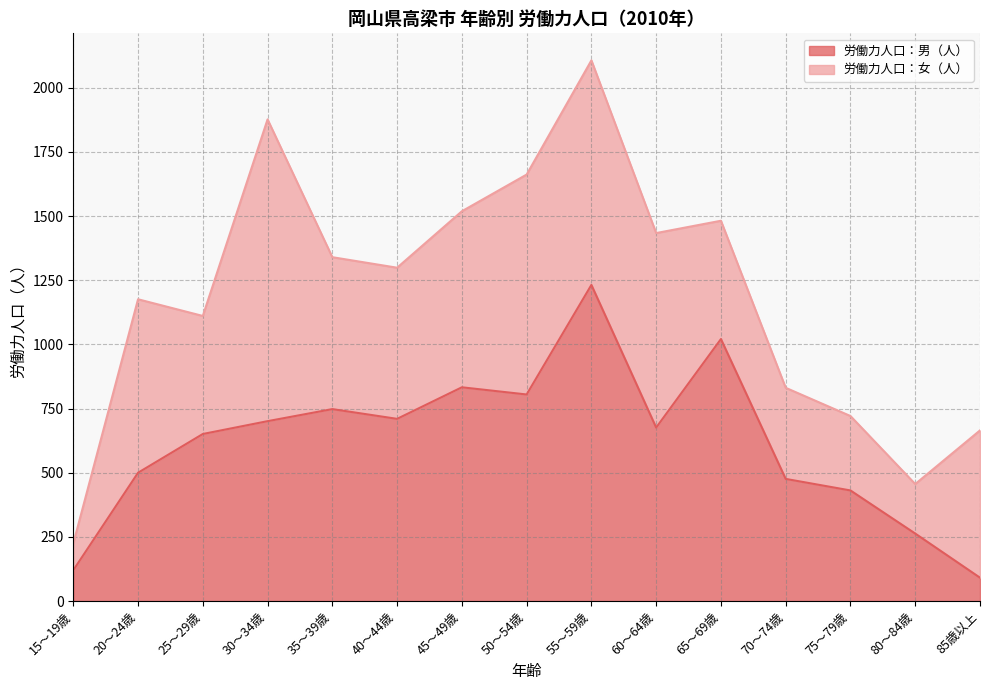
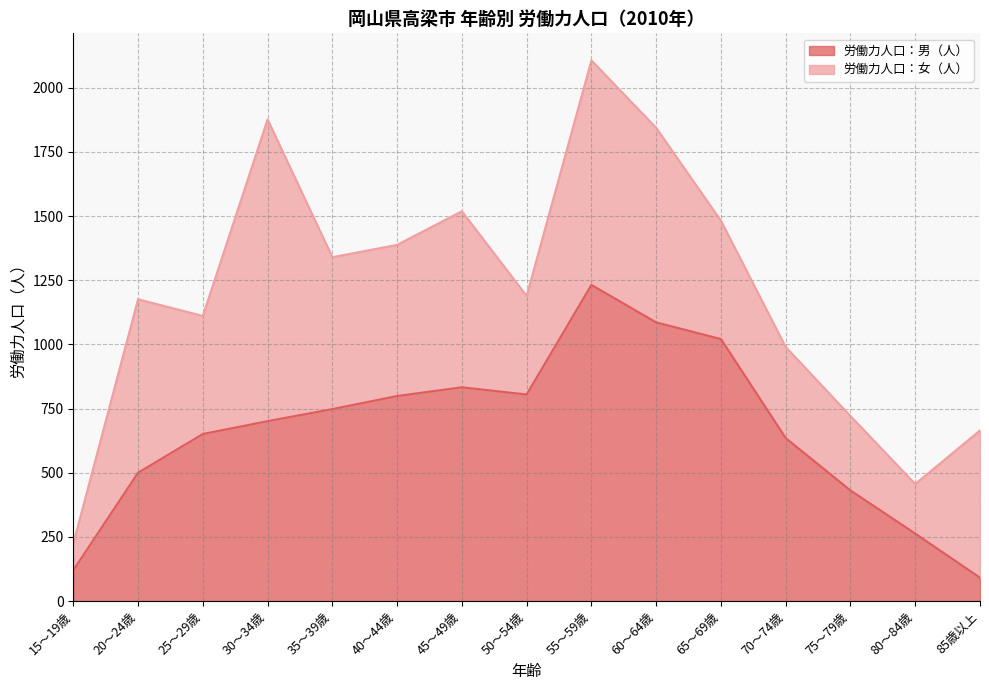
  {
    "労働力人口：男（人）": {
      "15～19歳": 120,
      "20～24歳": 500,
      "25～29歳": 650,
      "30～34歳": 700,
      "35～39歳": 750,
-     "40～44歳": 710,
+     "40～44歳": 800,
      "45～49歳": 830,
      "50～54歳": 810,
      "55～59歳": 1230,
-     "60～64歳": 680,
+     "60～64歳": 1090,
      "65～69歳": 1020,
-     "70～74歳": 480,
+     "70～74歳": 640,
      "75～79歳": 430,
      "80～84歳": 260,
      "85歳以上": 90
    },
    "労働力人口：女（人）": {
      "15～19歳": 100,
      "20～24歳": 680,
      "25～29歳": 460,
      "30～34歳": 1180,
      "35～39歳": 590,
      "40～44歳": 590,
      "45～49歳": 690,
-     "50～54歳": 860,
+     "50～54歳": 380,
      "55～59歳": 880,
      "60～64歳": 760,
      "65～69歳": 460,
      "70～74歳": 360,
      "75～79歳": 290,
      "80～84歳": 190,
      "85歳以上": 570
    }
  }
